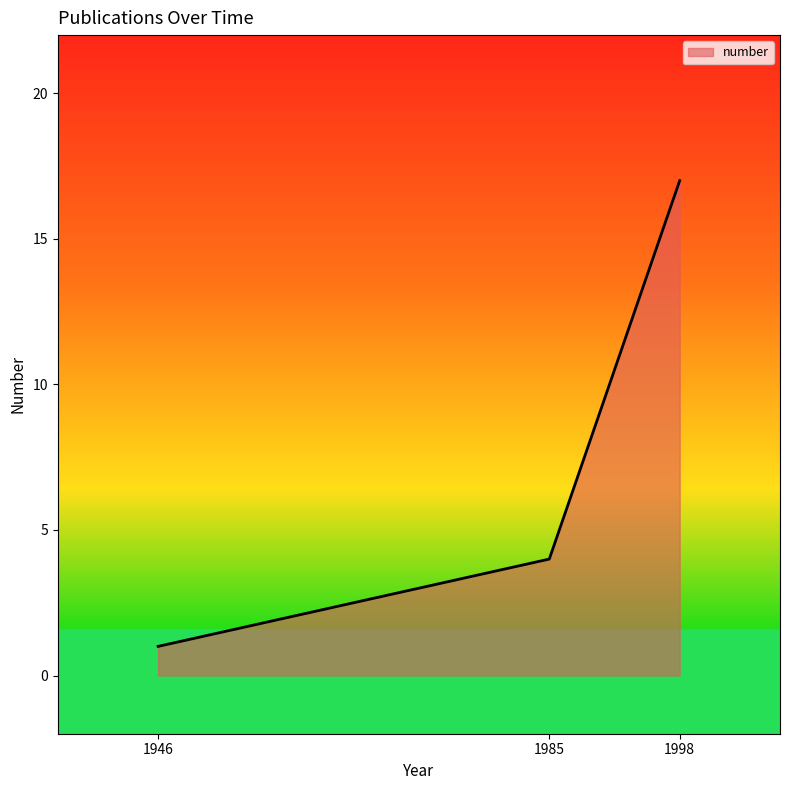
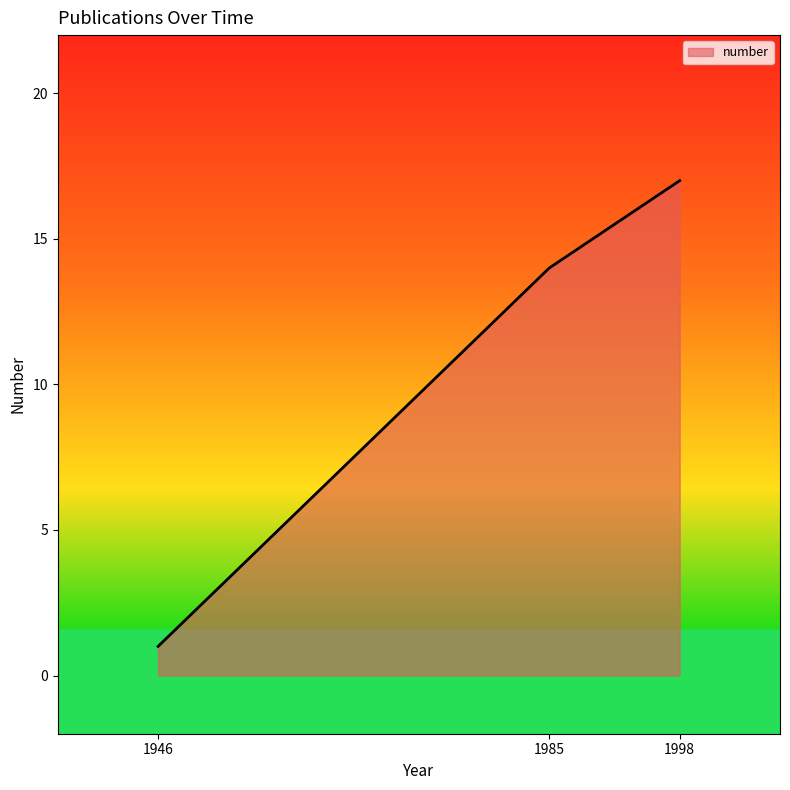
  {
    "1946": 1,
-   "1985": 4,
+   "1985": 14,
    "1998": 17
  }
